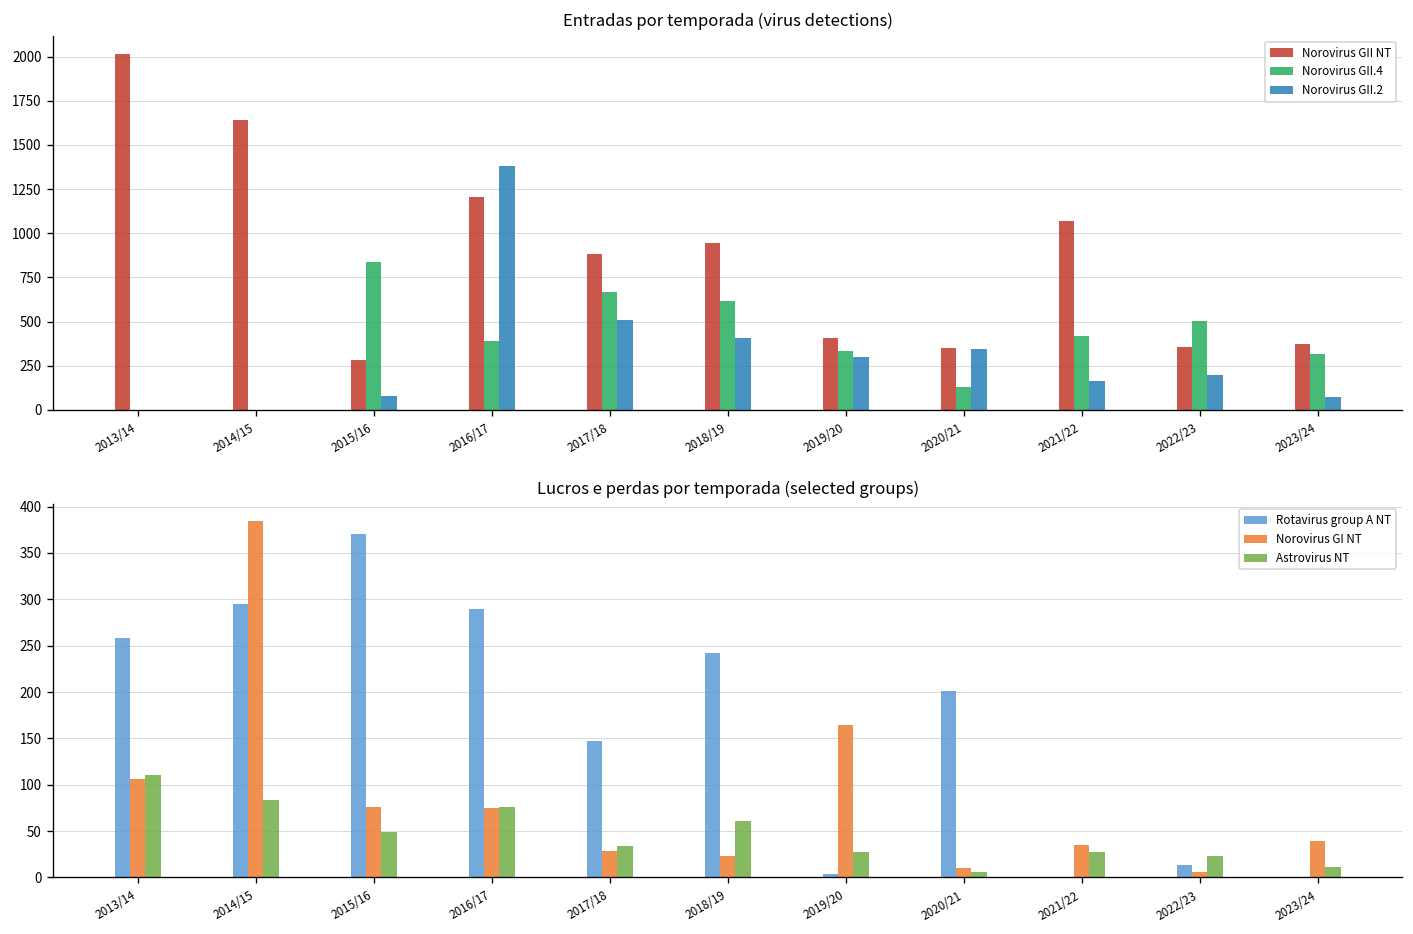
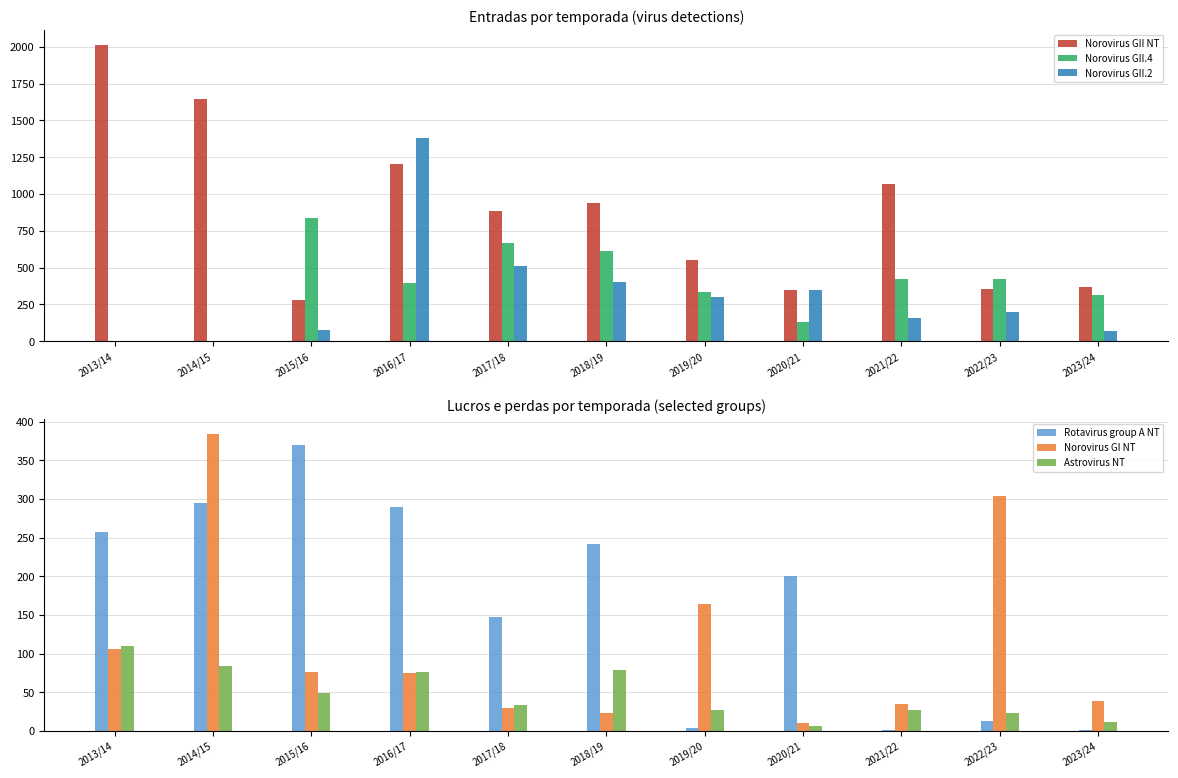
  {
    "Entradas por temporada (virus detections)": {
      "Norovirus GII NT": {
        "2013/14": 2020,
        "2014/15": 1640,
        "2015/16": 280,
        "2016/17": 1200,
        "2017/18": 880,
        "2018/19": 940,
-       "2019/20": 410,
+       "2019/20": 550,
        "2020/21": 350,
        "2021/22": 1070,
        "2022/23": 360,
        "2023/24": 370
      },
      "Norovirus GII.4": {
        "2013/14": 0,
        "2014/15": 0,
        "2015/16": 840,
        "2016/17": 390,
        "2017/18": 670,
        "2018/19": 610,
        "2019/20": 330,
        "2020/21": 130,
        "2021/22": 420,
-       "2022/23": 500,
+       "2022/23": 430,
        "2023/24": 310
      },
      "Norovirus GII.2": {
        "2013/14": 0,
        "2014/15": 0,
        "2015/16": 80,
        "2016/17": 1380,
        "2017/18": 510,
        "2018/19": 410,
        "2019/20": 300,
        "2020/21": 350,
        "2021/22": 160,
        "2022/23": 200,
        "2023/24": 70
      }
    },
    "Lucros e perdas por temporada (selected groups)": {
      "Rotavirus group A NT": {
        "2013/14": 260,
        "2014/15": 300,
        "2015/16": 370,
        "2016/17": 290,
        "2017/18": 150,
        "2018/19": 240,
        "2019/20": 0,
        "2020/21": 200,
        "2022/23": 10
      },
      "Norovirus GI NT": {
        "2013/14": 110,
        "2014/15": 380,
        "2015/16": 80,
        "2016/17": 80,
        "2017/18": 30,
        "2018/19": 20,
        "2019/20": 160,
        "2020/21": 10,
        "2021/22": 40,
-       "2022/23": 10,
+       "2022/23": 300,
        "2023/24": 40
      },
      "Astrovirus NT": {
        "2013/14": 110,
        "2014/15": 80,
        "2015/16": 50,
        "2016/17": 80,
        "2017/18": 30,
-       "2018/19": 60,
+       "2018/19": 80,
        "2019/20": 30,
        "2020/21": 10,
        "2021/22": 30,
        "2022/23": 20,
        "2023/24": 10
      }
    }
  }
